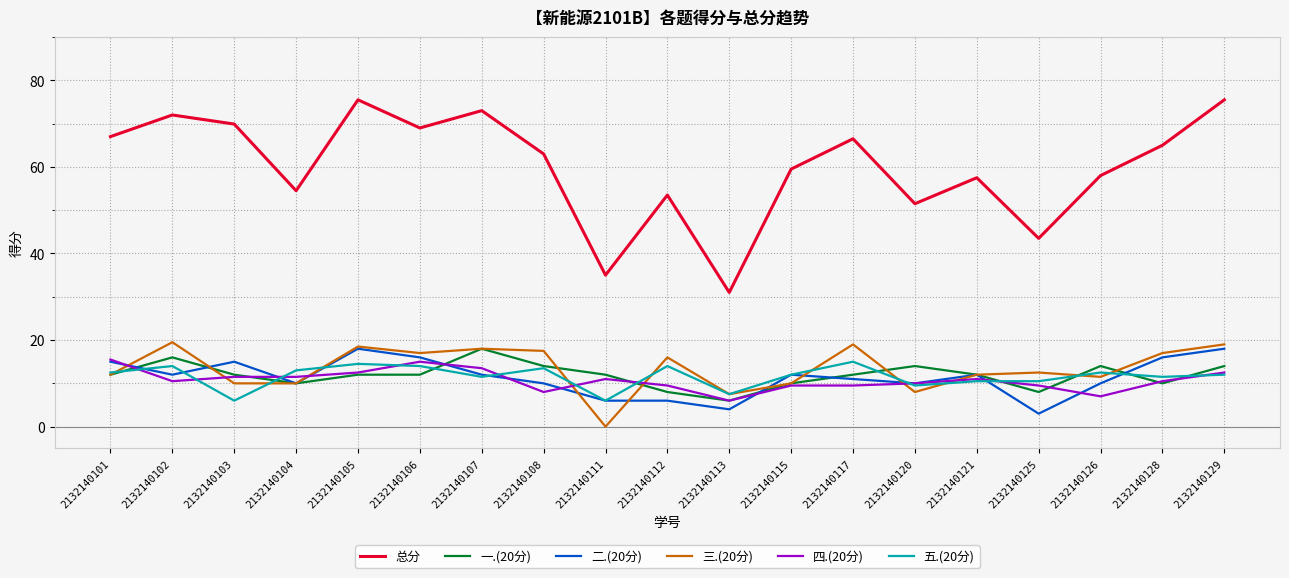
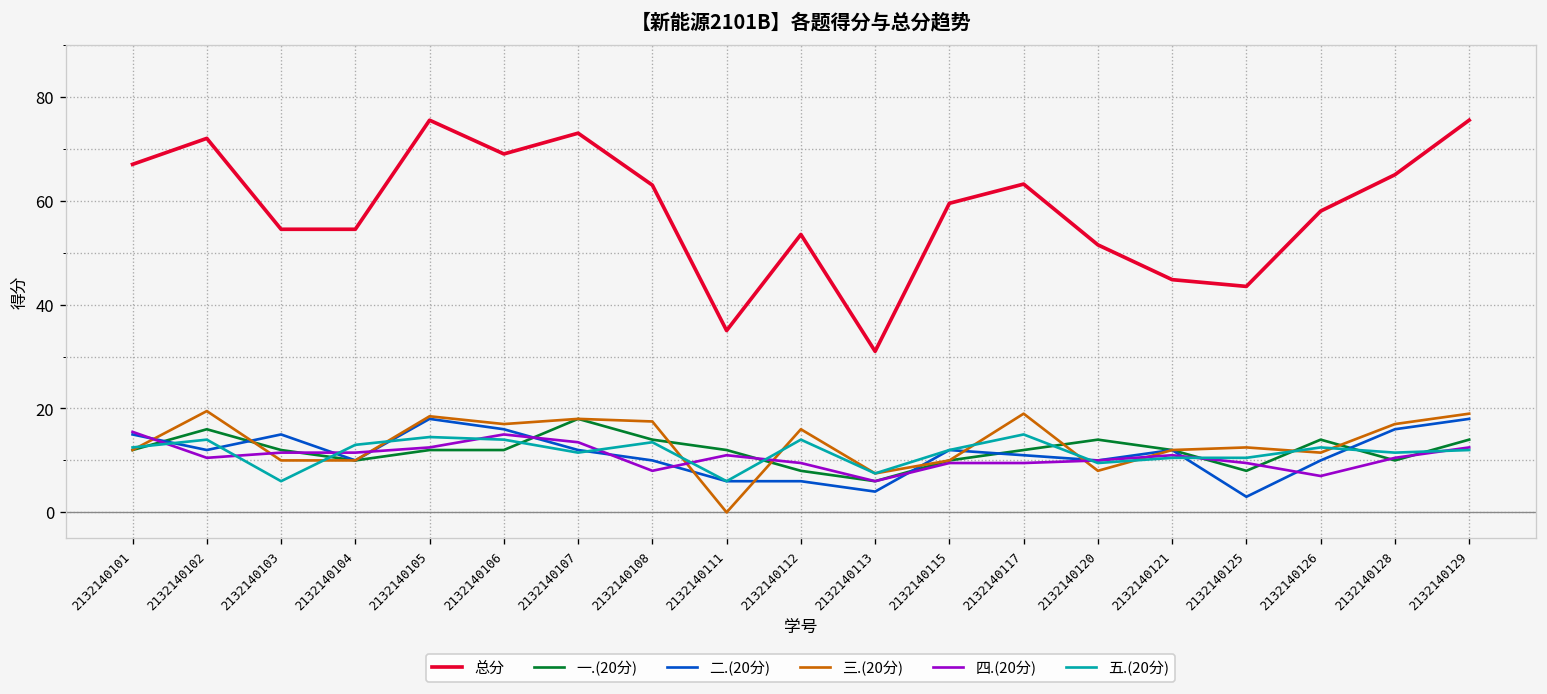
  {
    "总分": {
      "2132140101": 67,
      "2132140102": 72,
-     "2132140103": 70,
+     "2132140103": 55,
      "2132140104": 55,
      "2132140105": 76,
      "2132140106": 69,
      "2132140107": 73,
      "2132140108": 63,
      "2132140111": 35,
      "2132140112": 54,
      "2132140113": 31,
      "2132140115": 60,
-     "2132140117": 67,
+     "2132140117": 63,
      "2132140120": 52,
-     "2132140121": 58,
+     "2132140121": 45,
      "2132140125": 44,
      "2132140126": 58,
      "2132140128": 65,
      "2132140129": 76
    },
    "一.(20分)": {
      "2132140102": 16,
      "2132140106": 12,
      "2132140111": 12,
      "2132140112": 8,
      "2132140117": 12,
      "2132140120": 14,
      "2132140125": 8,
      "2132140126": 14,
      "2132140129": 14
    },
    "二.(20分)": {
      "2132140102": 12,
      "2132140103": 15,
      "2132140106": 16,
      "2132140108": 10,
      "2132140112": 6,
      "2132140113": 4,
      "2132140117": 11,
      "2132140125": 3,
      "2132140126": 10,
      "2132140128": 16,
      "2132140129": 18
    },
    "三.(20分)": {
      "2132140102": 20,
      "2132140103": 10,
      "2132140106": 17,
      "2132140108": 18,
      "2132140111": 0,
      "2132140112": 16,
      "2132140117": 19,
      "2132140120": 8,
      "2132140125": 13,
      "2132140126": 12,
      "2132140128": 17,
      "2132140129": 19
    },
    "四.(20分)": {
      "2132140102": 11,
      "2132140104": 12,
      "2132140106": 15,
      "2132140107": 14,
      "2132140108": 8,
      "2132140111": 11,
      "2132140112": 10,
      "2132140117": 10,
      "2132140125": 10,
      "2132140126": 7
    },
    "五.(20分)": {
      "2132140102": 14,
      "2132140103": 6,
      "2132140104": 13,
      "2132140105": 15,
      "2132140106": 14,
      "2132140112": 14,
      "2132140117": 15,
      "2132140125": 11,
      "2132140126": 13,
      "2132140128": 12
    }
  }
